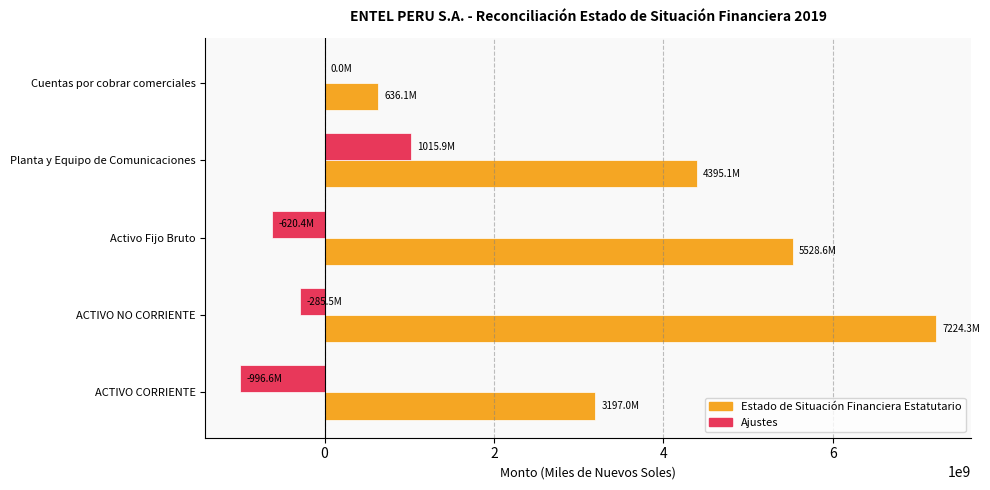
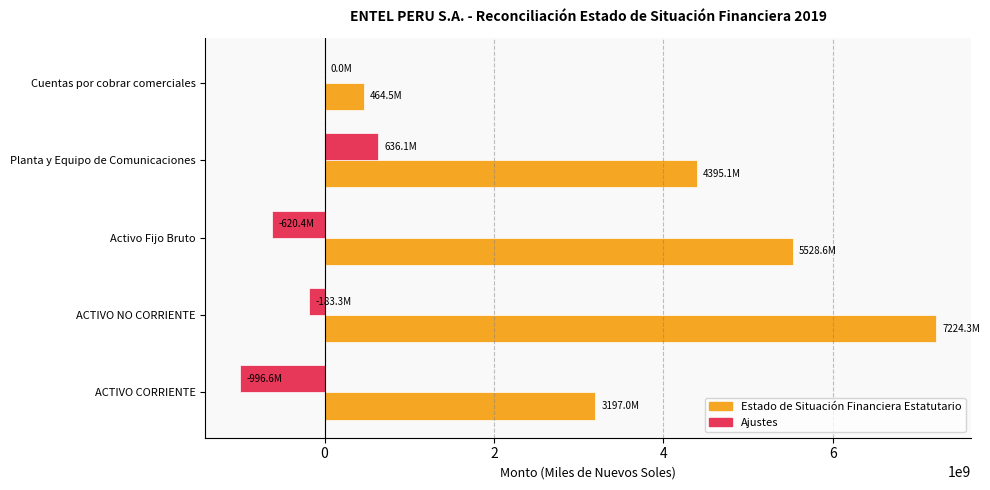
  {
    "Estado de Situación Financiera Estatutario": {
-     "Cuentas por cobrar comerciales": "636.1M",
+     "Cuentas por cobrar comerciales": "464.5M",
      "Planta y Equipo de Comunicaciones": "4395.1M",
      "Activo Fijo Bruto": "5528.6M",
      "ACTIVO NO CORRIENTE": "7224.3M",
      "ACTIVO CORRIENTE": "3197.0M"
    },
    "Ajustes": {
      "Cuentas por cobrar comerciales": "0.0M",
-     "Planta y Equipo de Comunicaciones": "1015.9M",
+     "Planta y Equipo de Comunicaciones": "636.1M",
      "Activo Fijo Bruto": "-620.4M",
-     "ACTIVO NO CORRIENTE": "-285.5M",
+     "ACTIVO NO CORRIENTE": "-183.3M",
      "ACTIVO CORRIENTE": "-996.6M"
    }
  }
